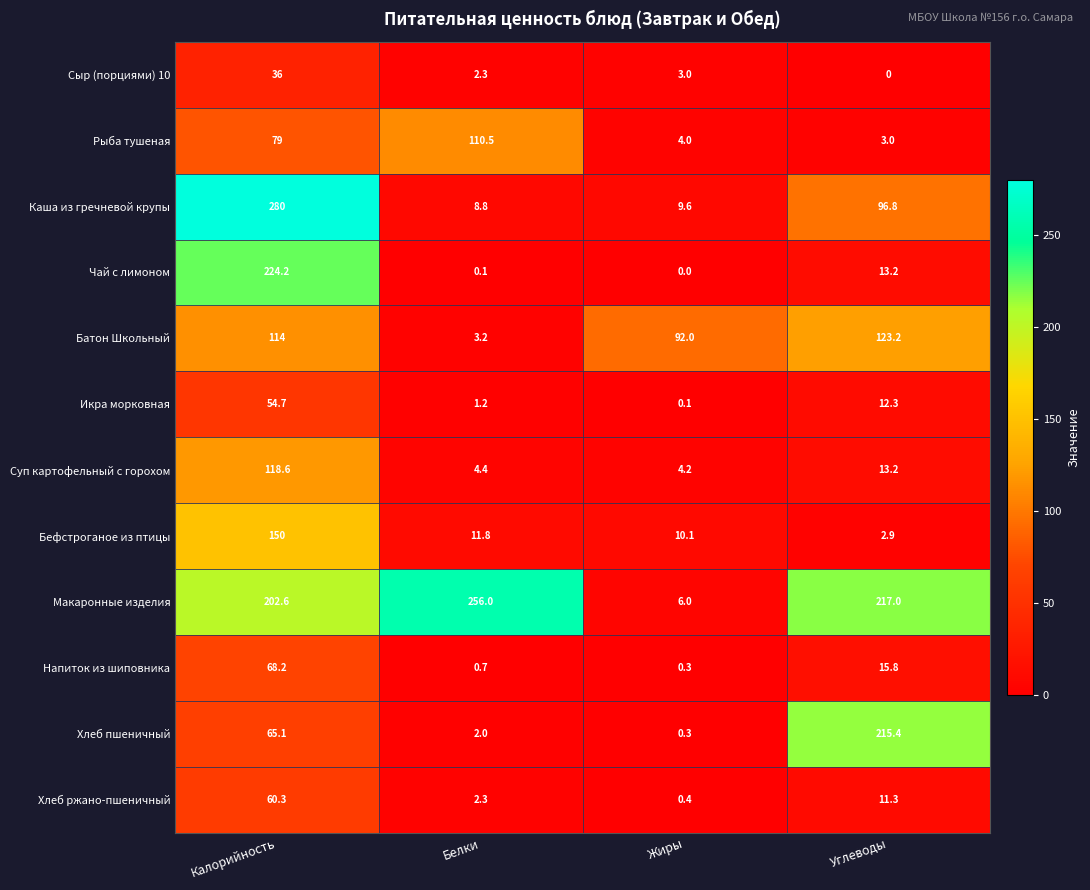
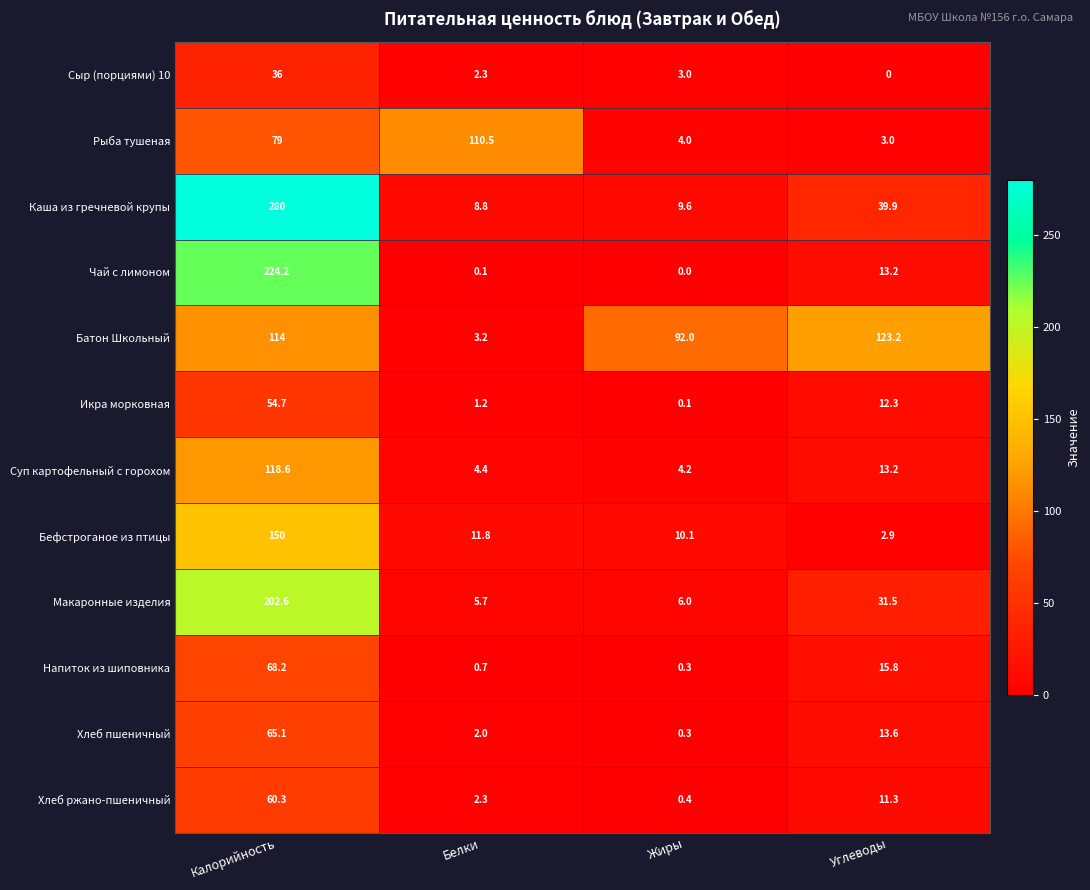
  {
    "Сыр (порциями) 10": {
      "Калорийность": 36,
      "Белки": 2.3,
      "Жиры": 3.0,
      "Углеводы": 0
    },
    "Рыба тушеная": {
      "Калорийность": 79,
      "Белки": 110.5,
      "Жиры": 4.0,
      "Углеводы": 3.0
    },
    "Каша из гречневой крупы": {
      "Калорийность": 280,
      "Белки": 8.8,
      "Жиры": 9.6,
-     "Углеводы": 96.8
+     "Углеводы": 39.9
    },
    "Чай с лимоном": {
      "Калорийность": 224.2,
      "Белки": 0.1,
      "Жиры": 0.0,
      "Углеводы": 13.2
    },
    "Батон Школьный": {
      "Калорийность": 114,
      "Белки": 3.2,
      "Жиры": 92.0,
      "Углеводы": 123.2
    },
    "Икра морковная": {
      "Калорийность": 54.7,
      "Белки": 1.2,
      "Жиры": 0.1,
      "Углеводы": 12.3
    },
    "Суп картофельный с горохом": {
      "Калорийность": 118.6,
      "Белки": 4.4,
      "Жиры": 4.2,
      "Углеводы": 13.2
    },
    "Бефстроганое из птицы": {
      "Калорийность": 150,
      "Белки": 11.8,
      "Жиры": 10.1,
      "Углеводы": 2.9
    },
    "Макаронные изделия": {
      "Калорийность": 202.6,
-     "Белки": 256.0,
+     "Белки": 5.7,
      "Жиры": 6.0,
-     "Углеводы": 217.0
+     "Углеводы": 31.5
    },
    "Напиток из шиповника": {
      "Калорийность": 68.2,
      "Белки": 0.7,
      "Жиры": 0.3,
      "Углеводы": 15.8
    },
    "Хлеб пшеничный": {
      "Калорийность": 65.1,
      "Белки": 2.0,
      "Жиры": 0.3,
-     "Углеводы": 215.4
+     "Углеводы": 13.6
    },
    "Хлеб ржано-пшеничный": {
      "Калорийность": 60.3,
      "Белки": 2.3,
      "Жиры": 0.4,
      "Углеводы": 11.3
    }
  }
